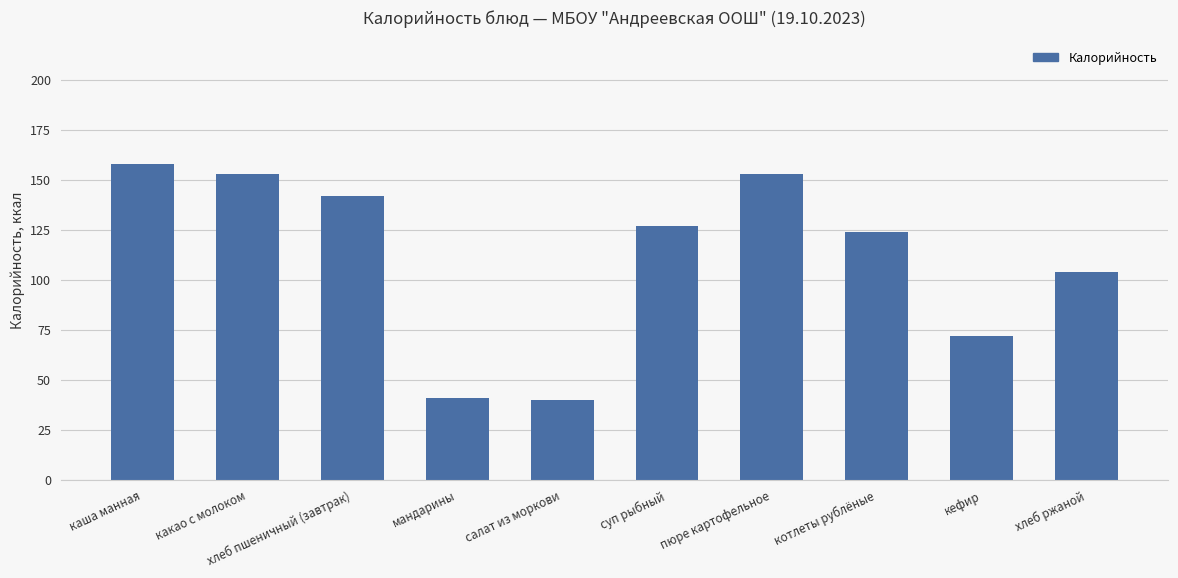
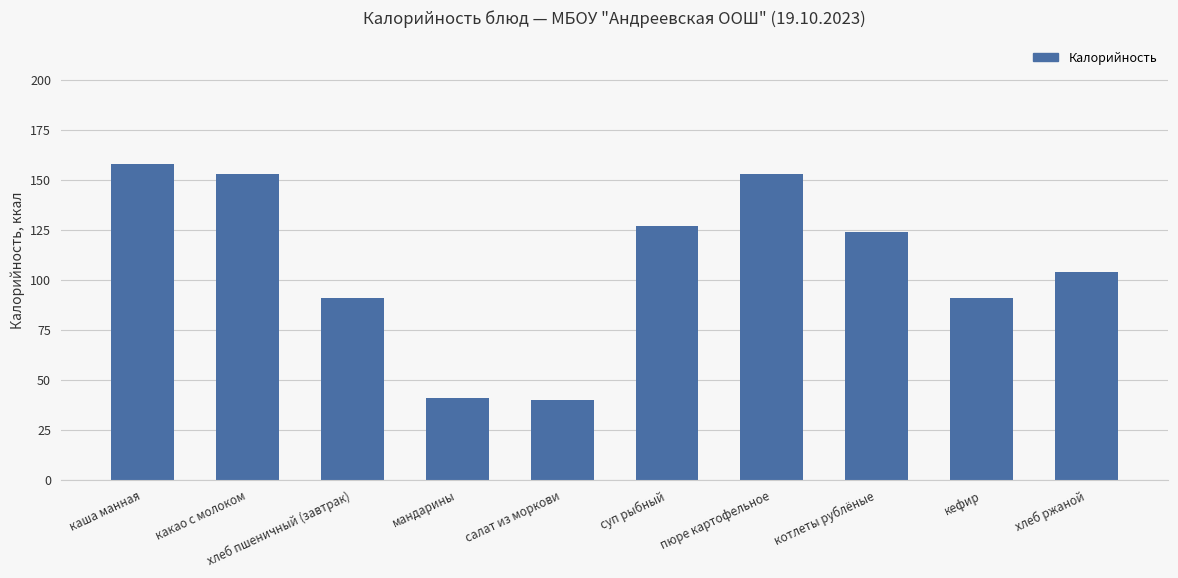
  {
    "каша манная": 158,
    "какао с молоком": 153,
-   "хлеб пшеничный (завтрак)": 142,
+   "хлеб пшеничный (завтрак)": 91,
    "мандарины": 41,
    "салат из моркови": 40,
    "суп рыбный": 127,
    "пюре картофельное": 153,
    "котлеты рублёные": 124,
-   "кефир": 72,
+   "кефир": 91,
    "хлеб ржаной": 104
  }
